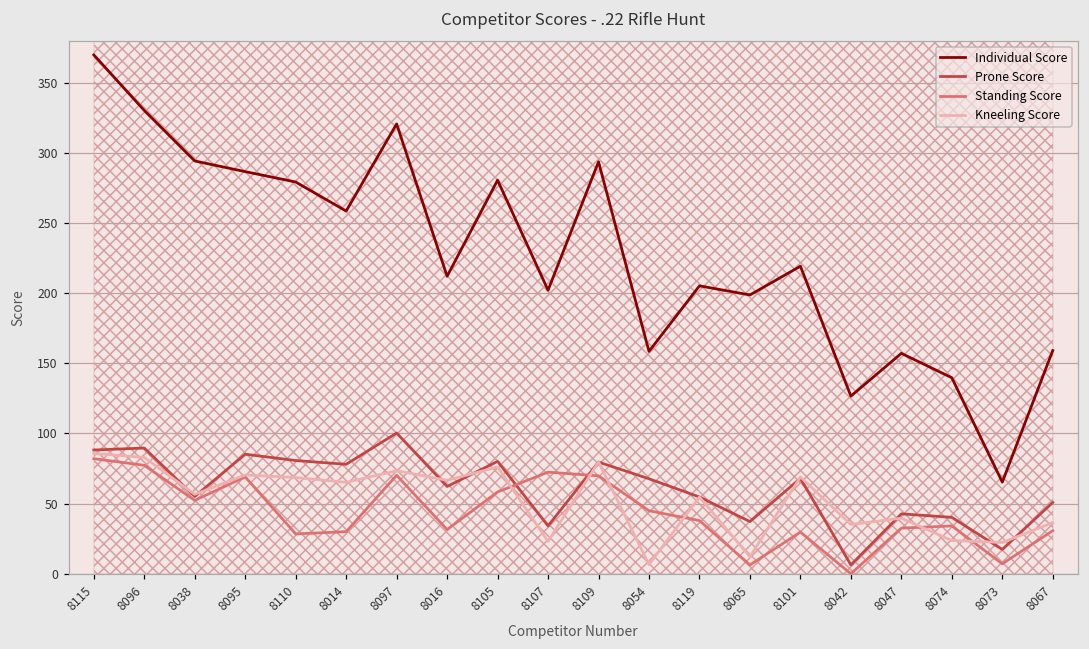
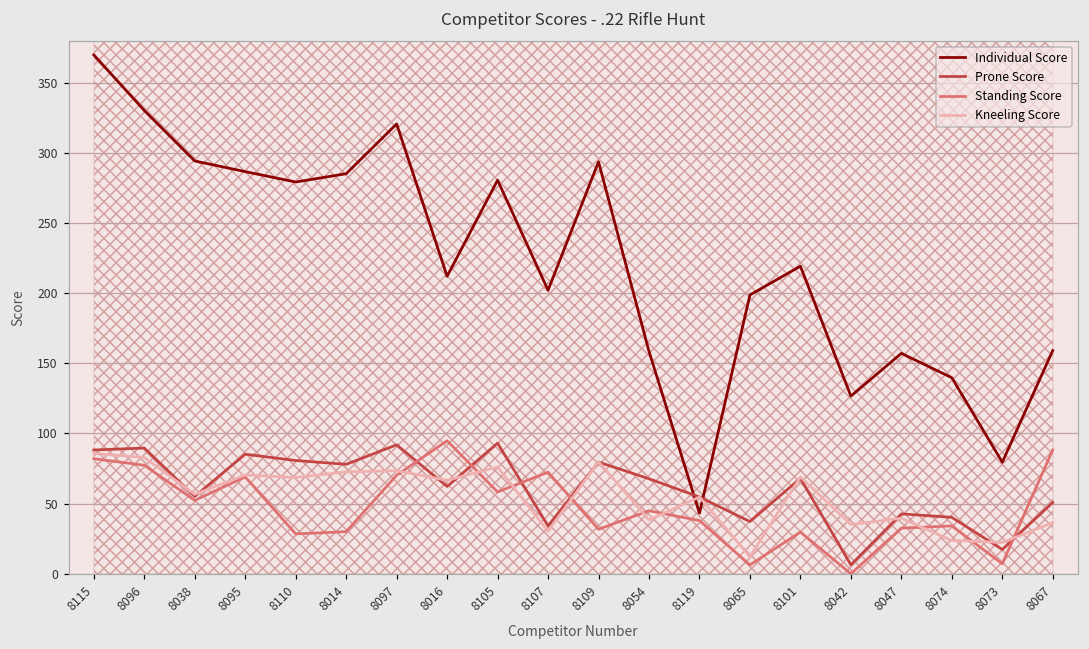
  {
    "Individual Score": {
      "8115": 370,
      "8096": 330,
      "8038": 294,
      "8095": 287,
      "8110": 279,
-     "8014": 259,
+     "8014": 285,
      "8097": 321,
      "8016": 212,
      "8105": 281,
      "8107": 202,
      "8109": 294,
      "8054": 159,
-     "8119": 205,
+     "8119": 43,
      "8065": 199,
      "8101": 219,
      "8042": 127,
      "8047": 157,
      "8074": 140,
-     "8073": 65,
+     "8073": 80,
      "8067": 159
    },
    "Prone Score": {
      "8115": 88,
      "8096": 90,
      "8095": 85,
      "8110": 81,
      "8014": 78,
-     "8097": 100,
+     "8097": 92,
      "8016": 62,
-     "8105": 80,
+     "8105": 93,
      "8107": 34,
      "8054": 68,
      "8065": 37,
      "8042": 6,
      "8047": 43,
      "8074": 40,
      "8073": 17,
      "8067": 51
    },
    "Standing Score": {
      "8115": 82,
      "8096": 77,
      "8038": 52,
      "8110": 28,
      "8014": 30,
      "8097": 70,
-     "8016": 32,
+     "8016": 95,
      "8105": 58,
      "8107": 72,
-     "8109": 70,
+     "8109": 32,
      "8054": 45,
      "8119": 38,
      "8065": 6,
      "8101": 30,
      "8042": 0,
      "8047": 33,
      "8074": 34,
      "8073": 7,
-     "8067": 31
+     "8067": 88
    },
    "Kneeling Score": {
      "8115": 86,
      "8096": 83,
      "8110": 69,
-     "8014": 65,
+     "8014": 73,
      "8097": 73,
      "8016": 67,
      "8105": 76,
-     "8107": 23,
-     "8054": 7,
+     "8107": 30,
+     "8054": 38,
      "8065": 12,
      "8042": 35,
      "8047": 40,
      "8074": 24,
      "8073": 22,
      "8067": 36
    }
  }
